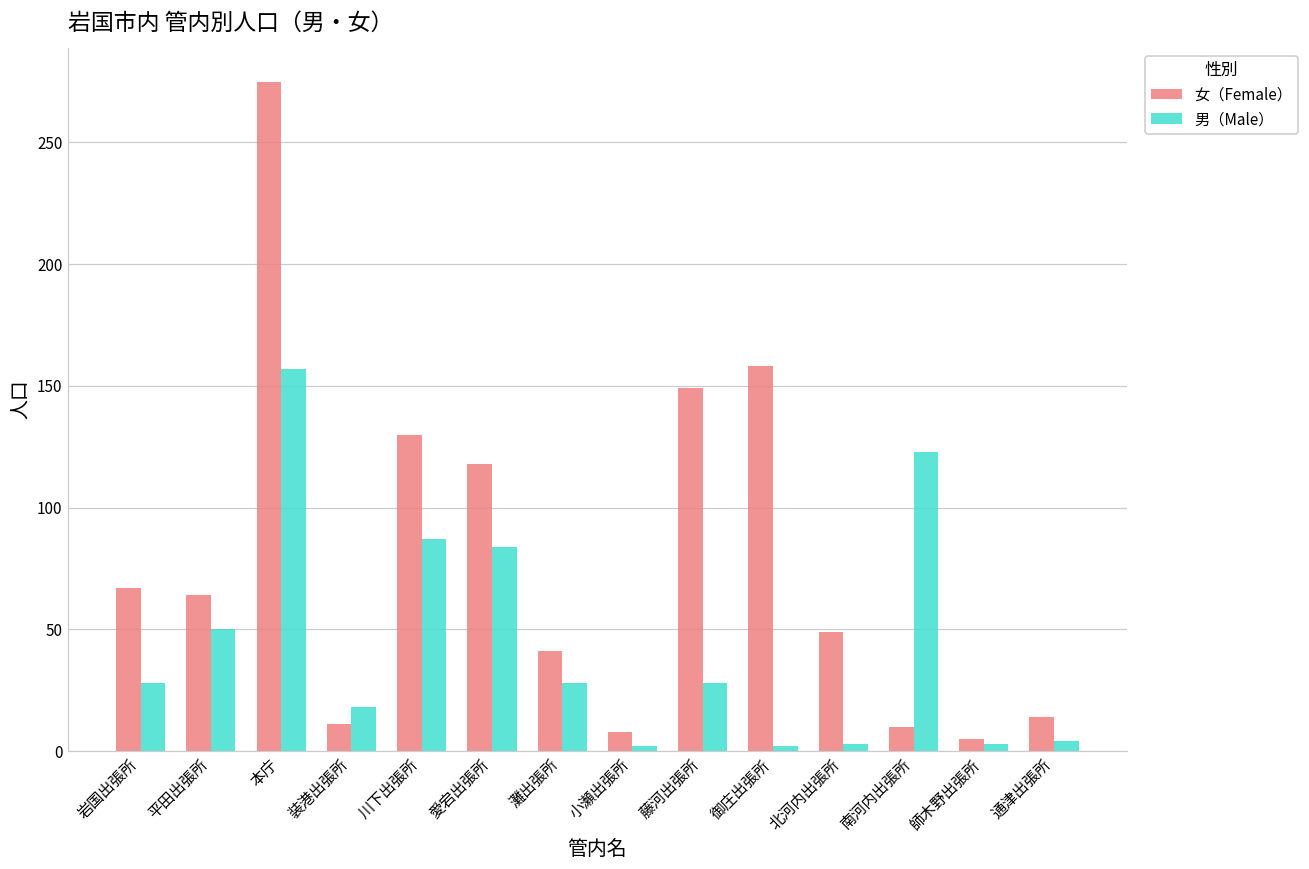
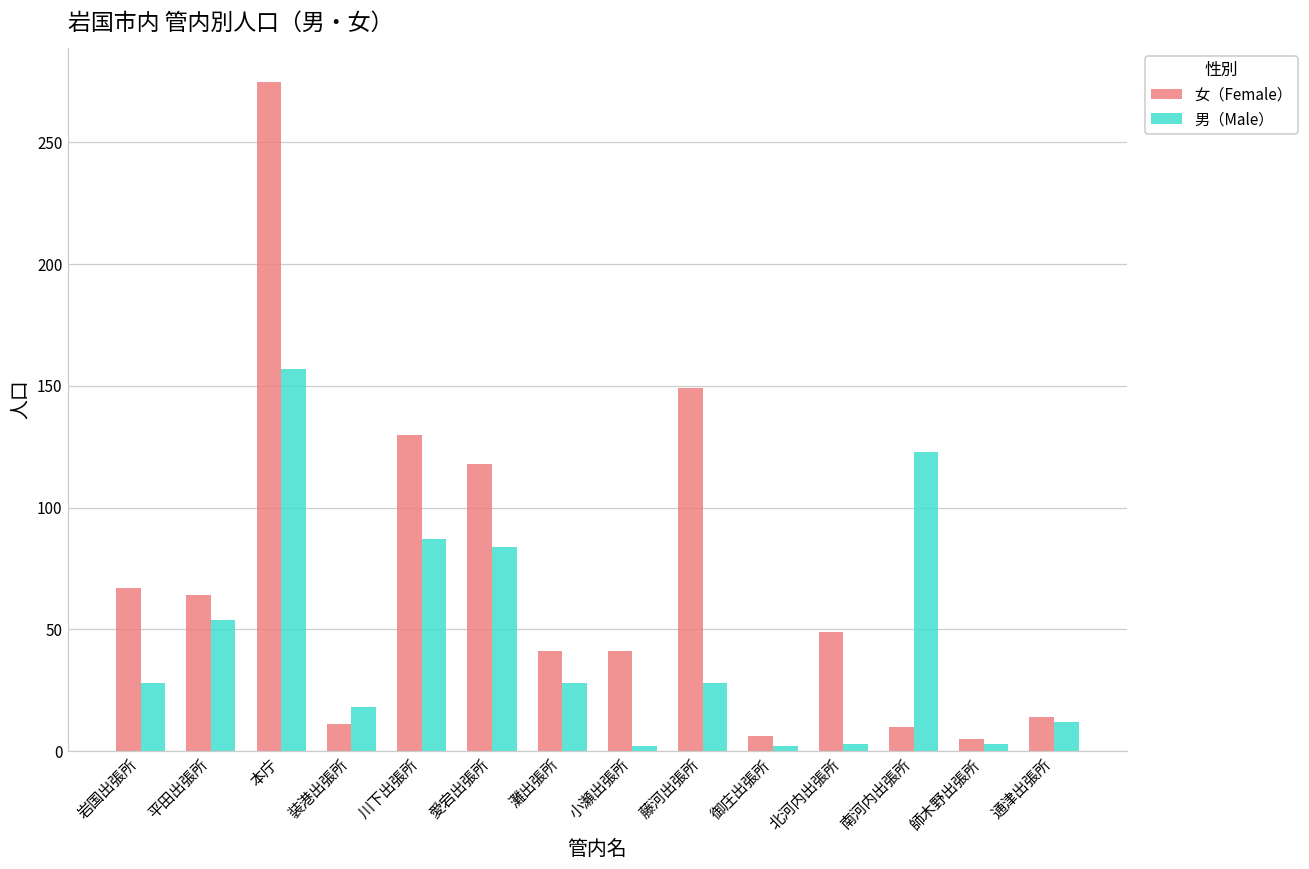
  {
    "女（Female）": {
      "岩国出張所": 67,
      "平田出張所": 64,
      "本庁": 275,
      "装港出張所": 11,
      "川下出張所": 130,
      "愛宕出張所": 118,
      "灘出張所": 41,
-     "小瀬出張所": 8,
+     "小瀬出張所": 41,
      "藤河出張所": 149,
-     "御庄出張所": 158,
+     "御庄出張所": 6,
      "北河内出張所": 49,
      "南河内出張所": 10,
      "師木野出張所": 5,
      "通津出張所": 14
    },
    "男（Male）": {
      "岩国出張所": 28,
-     "平田出張所": 50,
+     "平田出張所": 54,
      "本庁": 157,
      "装港出張所": 18,
      "川下出張所": 87,
      "愛宕出張所": 84,
      "灘出張所": 28,
      "小瀬出張所": 2,
      "藤河出張所": 28,
      "御庄出張所": 2,
      "北河内出張所": 3,
      "南河内出張所": 123,
      "師木野出張所": 3,
-     "通津出張所": 4
+     "通津出張所": 12
    }
  }
